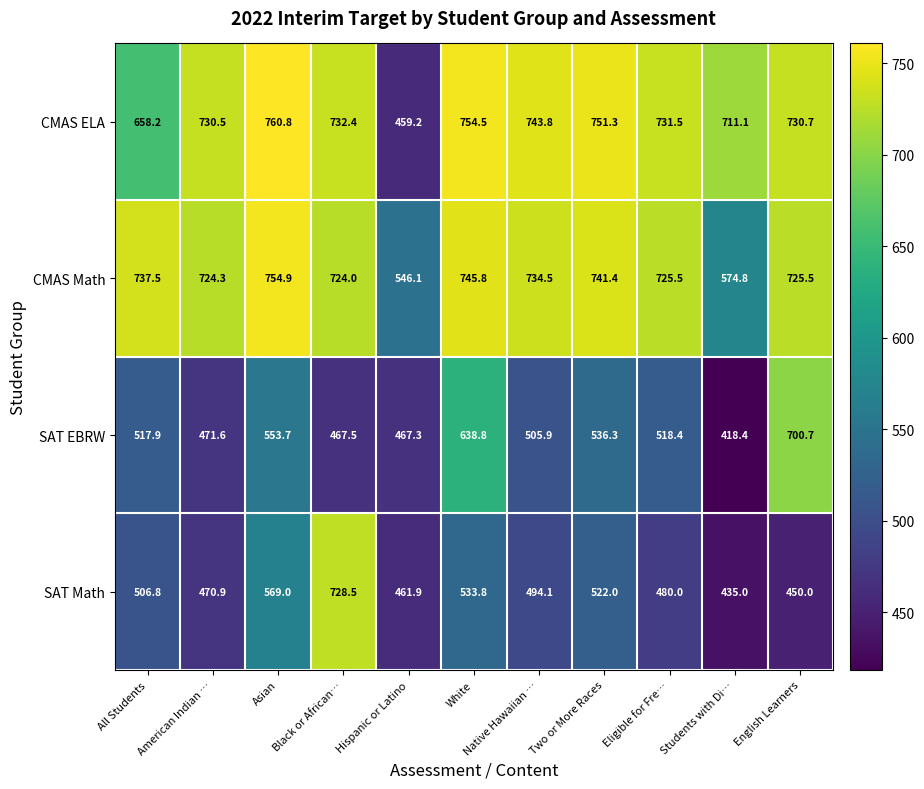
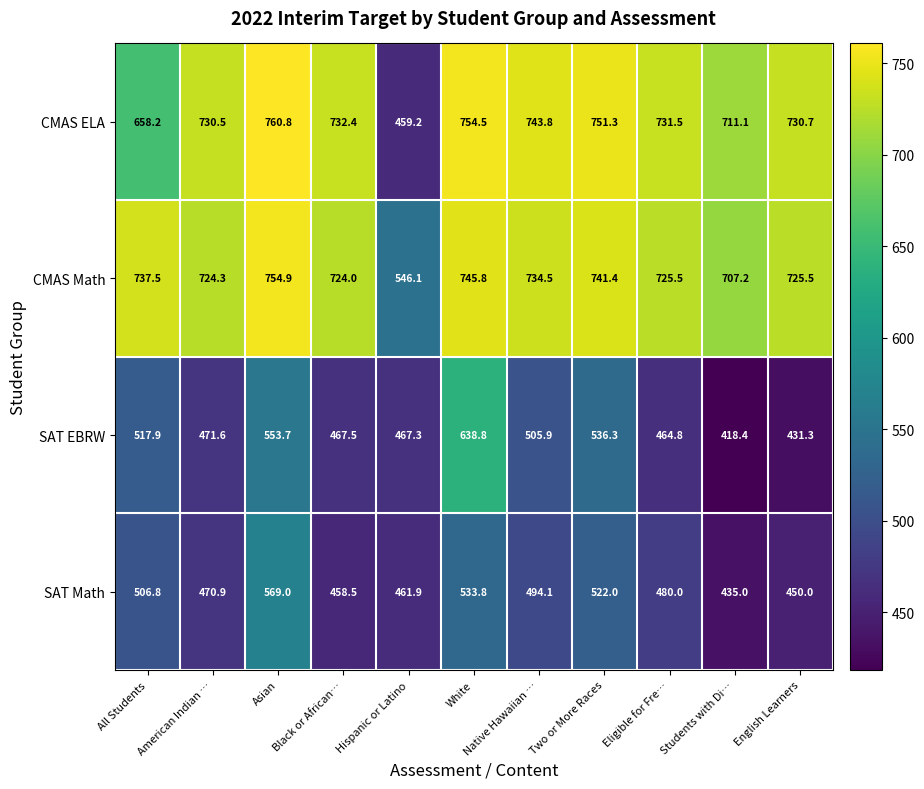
  {
    "CMAS ELA": {
      "All Students": 658.2,
      "American Indian …": 730.5,
      "Asian": 760.8,
      "Black or African…": 732.4,
      "Hispanic or Latino": 459.2,
      "White": 754.5,
      "Native Hawaiian …": 743.8,
      "Two or More Races": 751.3,
      "Eligible for Fre…": 731.5,
      "Students with Di…": 711.1,
      "English Learners": 730.7
    },
    "CMAS Math": {
      "All Students": 737.5,
      "American Indian …": 724.3,
      "Asian": 754.9,
      "Black or African…": 724.0,
      "Hispanic or Latino": 546.1,
      "White": 745.8,
      "Native Hawaiian …": 734.5,
      "Two or More Races": 741.4,
      "Eligible for Fre…": 725.5,
-     "Students with Di…": 574.8,
+     "Students with Di…": 707.2,
      "English Learners": 725.5
    },
    "SAT EBRW": {
      "All Students": 517.9,
      "American Indian …": 471.6,
      "Asian": 553.7,
      "Black or African…": 467.5,
      "Hispanic or Latino": 467.3,
      "White": 638.8,
      "Native Hawaiian …": 505.9,
      "Two or More Races": 536.3,
-     "Eligible for Fre…": 518.4,
+     "Eligible for Fre…": 464.8,
      "Students with Di…": 418.4,
-     "English Learners": 700.7
+     "English Learners": 431.3
    },
    "SAT Math": {
      "All Students": 506.8,
      "American Indian …": 470.9,
      "Asian": 569.0,
-     "Black or African…": 728.5,
+     "Black or African…": 458.5,
      "Hispanic or Latino": 461.9,
      "White": 533.8,
      "Native Hawaiian …": 494.1,
      "Two or More Races": 522.0,
      "Eligible for Fre…": 480.0,
      "Students with Di…": 435.0,
      "English Learners": 450.0
    }
  }
